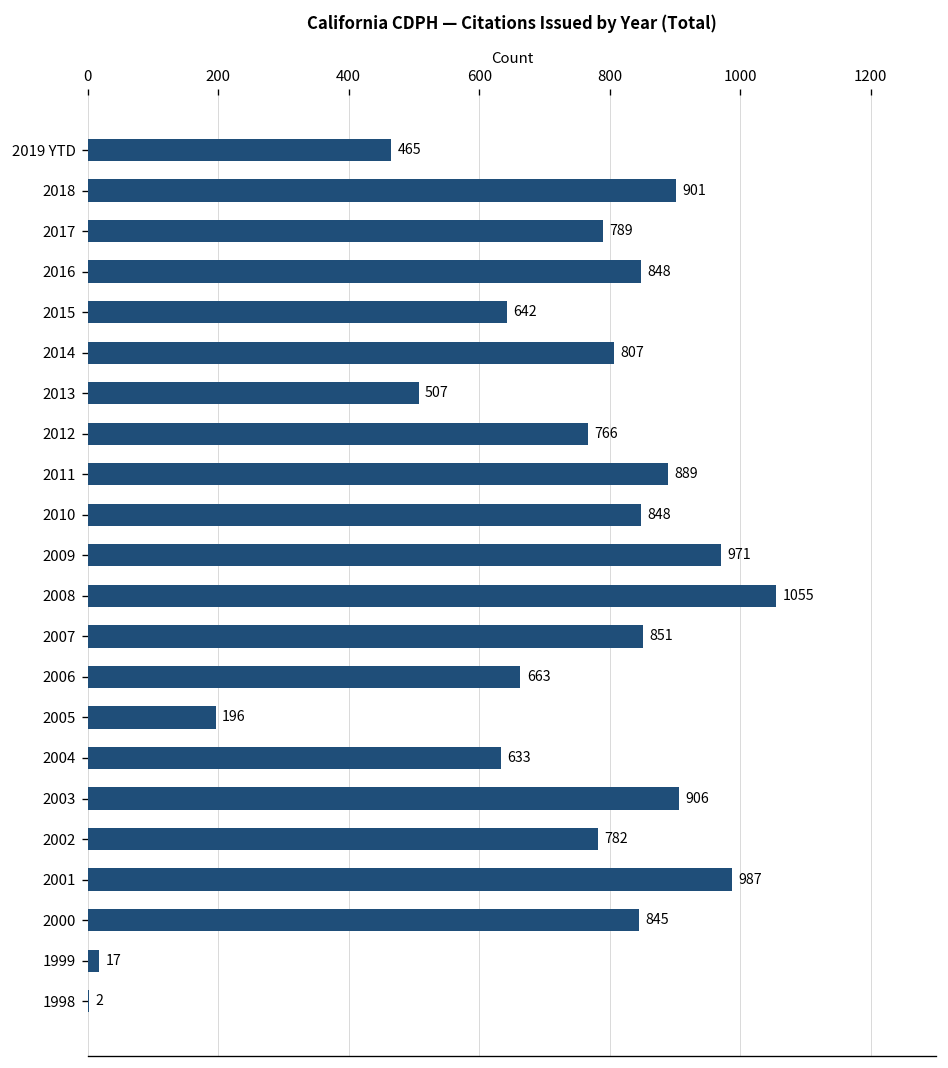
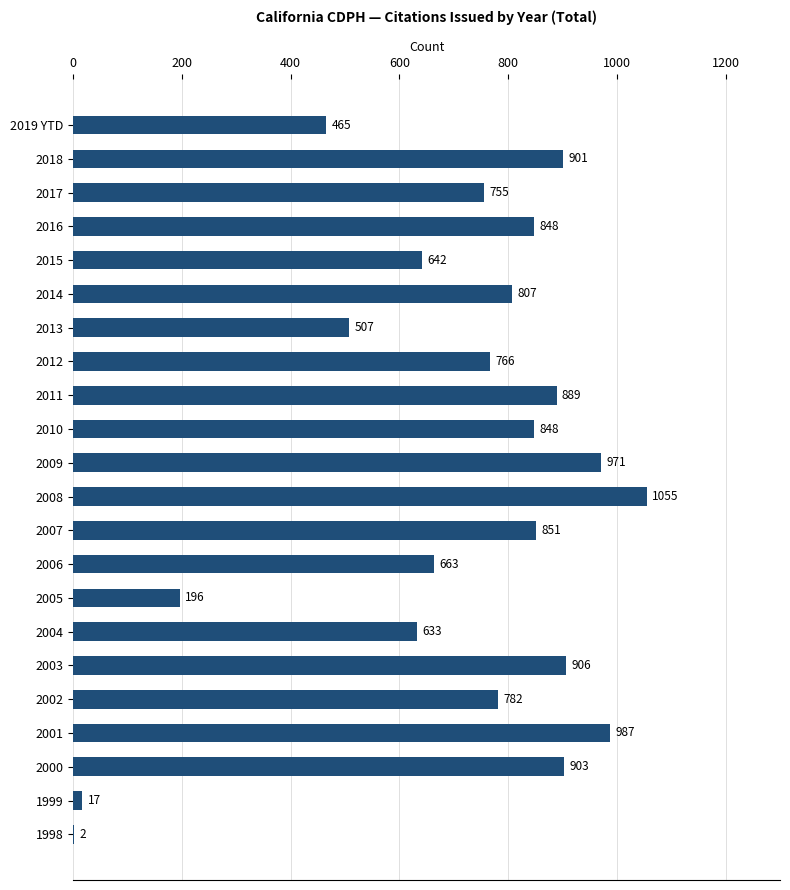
  {
    "2019 YTD": 465,
    "2018": 901,
-   "2017": 789,
+   "2017": 755,
    "2016": 848,
    "2015": 642,
    "2014": 807,
    "2013": 507,
    "2012": 766,
    "2011": 889,
    "2010": 848,
    "2009": 971,
    "2008": 1055,
    "2007": 851,
    "2006": 663,
    "2005": 196,
    "2004": 633,
    "2003": 906,
    "2002": 782,
    "2001": 987,
-   "2000": 845,
+   "2000": 903,
    "1999": 17,
    "1998": 2
  }
